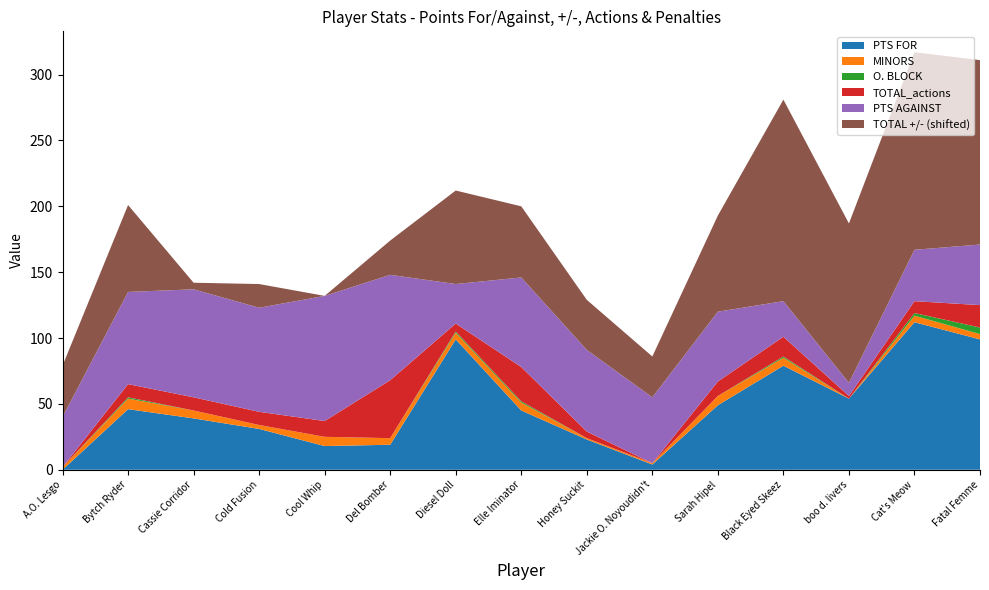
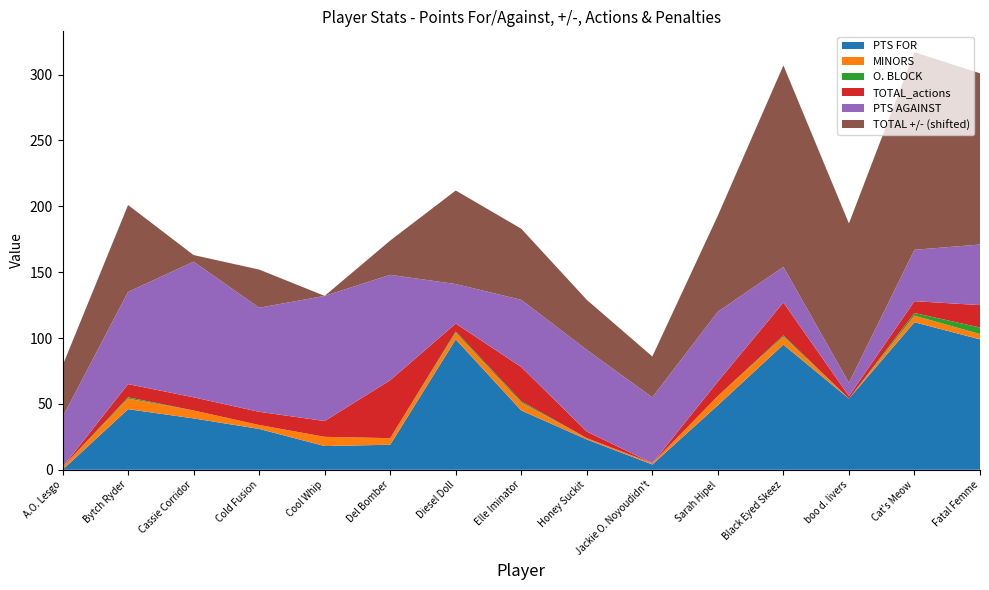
  {
    "PTS FOR": {
-     "Black Eyed Skeez": 79
+     "Black Eyed Skeez": 95
    },
    "TOTAL_actions": {
-     "Black Eyed Skeez": 15
+     "Black Eyed Skeez": 25
    },
    "PTS AGAINST": {
-     "Cassie Corridor": 82,
-     "Elle Iminator": 68
+     "Cassie Corridor": 103,
+     "Elle Iminator": 51
    },
    "TOTAL +/- (shifted)": {
      "A.O. Lesgo": 39,
      "Bytch Ryder": 66,
      "Cassie Corridor": 5,
-     "Cold Fusion": 18,
+     "Cold Fusion": 29,
      "Del Bomber": 26,
      "Diesel Doll": 71,
      "Elle Iminator": 54,
      "Honey Suckit": 38,
      "Jackie O. Noyoudidn't": 31,
      "Sarah Hipel": 73,
      "Black Eyed Skeez": 153,
      "boo d. livers": 121,
-     "Fatal Femme": 140
+     "Fatal Femme": 130
    }
  }
